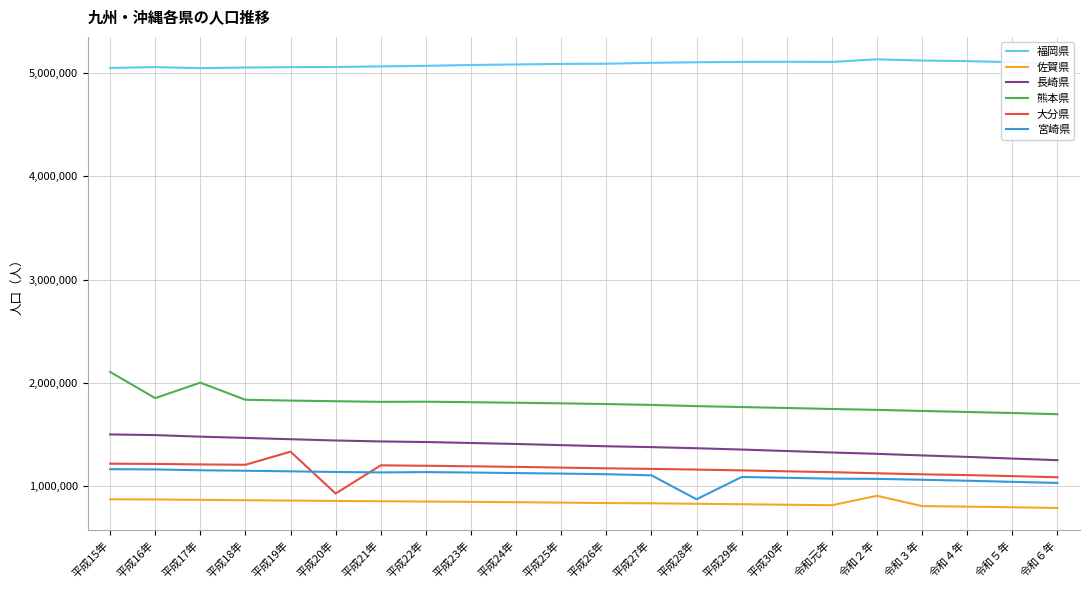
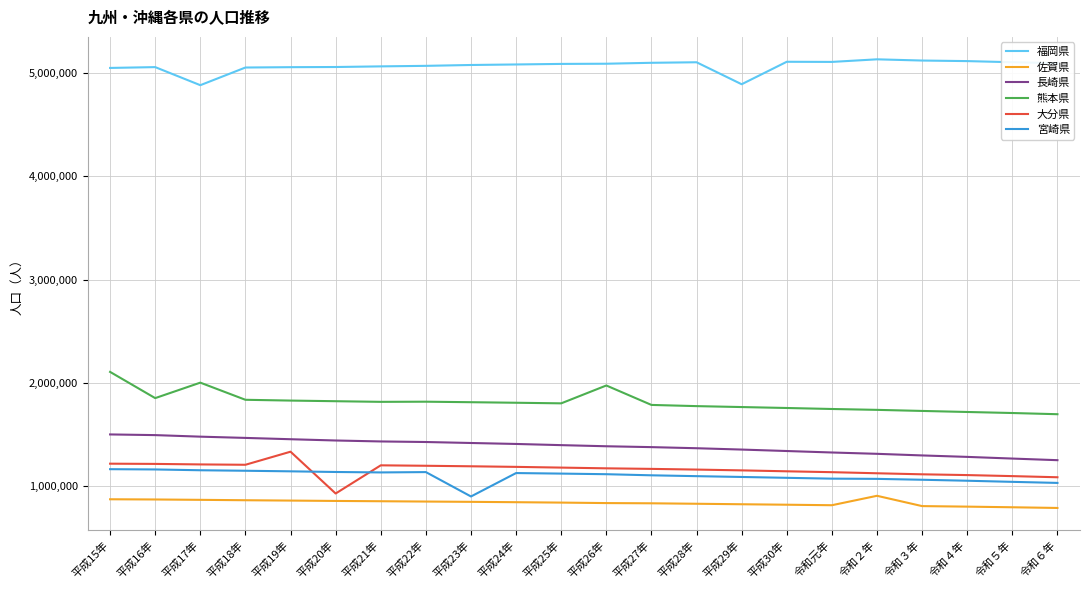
  {
    "福岡県": {
      "平成15年": "5,050,000",
      "平成16年": "5,060,000",
-     "平成17年": "5,050,000",
+     "平成17年": "4,880,000",
      "平成18年": "5,060,000",
      "平成19年": "5,060,000",
      "平成20年": "5,060,000",
      "平成21年": "5,070,000",
      "平成22年": "5,070,000",
      "平成23年": "5,080,000",
      "平成24年": "5,090,000",
      "平成25年": "5,090,000",
      "平成26年": "5,090,000",
      "平成27年": "5,100,000",
      "平成28年": "5,110,000",
-     "平成29年": "5,110,000",
+     "平成29年": "4,890,000",
      "平成30年": "5,110,000",
      "令和元年": "5,110,000",
      "令和２年": "5,140,000",
      "令和３年": "5,120,000",
      "令和４年": "5,120,000"
    },
    "佐賀県": {
      "平成15年": "870,000",
      "平成16年": "870,000",
      "平成17年": "870,000",
      "平成18年": "860,000",
      "平成19年": "860,000",
      "平成20年": "860,000",
      "平成21年": "850,000",
      "平成22年": "850,000",
      "平成23年": "850,000",
      "平成24年": "840,000",
      "平成25年": "840,000",
      "平成26年": "840,000",
      "平成27年": "830,000",
      "平成28年": "830,000",
      "平成29年": "820,000",
      "平成30年": "820,000",
      "令和元年": "810,000",
      "令和２年": "910,000",
      "令和３年": "810,000",
      "令和４年": "800,000",
      "令和５年": "790,000",
      "令和６年": "790,000"
    },
    "長崎県": {
      "平成15年": "1,500,000",
      "平成16年": "1,490,000",
      "平成17年": "1,480,000",
      "平成18年": "1,470,000",
      "平成19年": "1,450,000",
      "平成20年": "1,440,000",
      "平成21年": "1,430,000",
      "平成22年": "1,430,000",
      "平成23年": "1,420,000",
      "平成24年": "1,410,000",
      "平成25年": "1,400,000",
      "平成26年": "1,390,000",
      "平成27年": "1,380,000",
      "平成28年": "1,370,000",
      "平成29年": "1,350,000",
      "平成30年": "1,340,000",
      "令和元年": "1,330,000",
      "令和２年": "1,310,000",
      "令和３年": "1,300,000",
      "令和４年": "1,280,000",
      "令和５年": "1,270,000",
      "令和６年": "1,250,000"
    },
    "熊本県": {
      "平成15年": "2,110,000",
      "平成16年": "1,850,000",
      "平成17年": "2,000,000",
      "平成18年": "1,840,000",
      "平成19年": "1,830,000",
      "平成20年": "1,820,000",
      "平成21年": "1,820,000",
      "平成22年": "1,820,000",
      "平成23年": "1,810,000",
      "平成24年": "1,810,000",
      "平成25年": "1,800,000",
-     "平成26年": "1,790,000",
+     "平成26年": "1,970,000",
      "平成27年": "1,790,000",
      "平成28年": "1,770,000",
      "平成29年": "1,770,000",
      "平成30年": "1,760,000",
      "令和元年": "1,750,000",
      "令和２年": "1,740,000",
      "令和３年": "1,730,000",
      "令和４年": "1,720,000",
      "令和５年": "1,710,000",
      "令和６年": "1,700,000"
    },
    "大分県": {
      "平成15年": "1,220,000",
      "平成16年": "1,210,000",
      "平成17年": "1,210,000",
      "平成18年": "1,210,000",
      "平成19年": "1,330,000",
      "平成20年": "930,000",
      "平成21年": "1,200,000",
      "平成22年": "1,200,000",
      "平成23年": "1,190,000",
      "平成24年": "1,190,000",
      "平成25年": "1,180,000",
      "平成26年": "1,170,000",
      "平成27年": "1,170,000",
      "平成28年": "1,160,000",
      "平成29年": "1,150,000",
      "平成30年": "1,140,000",
      "令和元年": "1,130,000",
      "令和２年": "1,120,000",
      "令和３年": "1,110,000",
      "令和４年": "1,110,000",
      "令和５年": "1,100,000",
      "令和６年": "1,090,000"
    },
    "宮崎県": {
      "平成15年": "1,160,000",
      "平成16年": "1,160,000",
      "平成17年": "1,150,000",
      "平成18年": "1,150,000",
      "平成19年": "1,140,000",
      "平成20年": "1,140,000",
      "平成21年": "1,130,000",
      "平成22年": "1,140,000",
-     "平成23年": "1,130,000",
+     "平成23年": "900,000",
      "平成24年": "1,130,000",
      "平成25年": "1,120,000",
      "平成26年": "1,110,000",
      "平成27年": "1,100,000",
-     "平成28年": "870,000",
+     "平成28年": "1,100,000",
      "平成29年": "1,090,000",
      "平成30年": "1,080,000",
      "令和元年": "1,070,000",
      "令和２年": "1,070,000",
      "令和３年": "1,060,000",
      "令和４年": "1,050,000",
      "令和５年": "1,040,000",
      "令和６年": "1,030,000"
    }
  }
